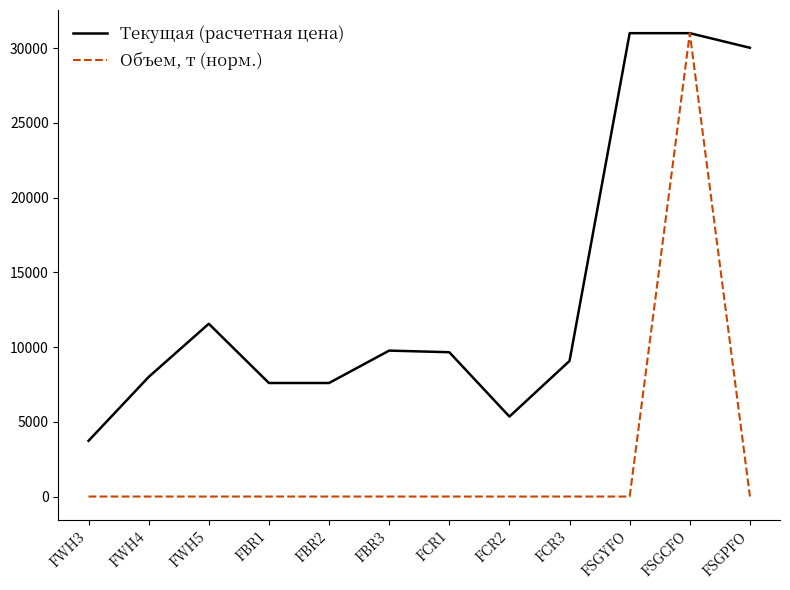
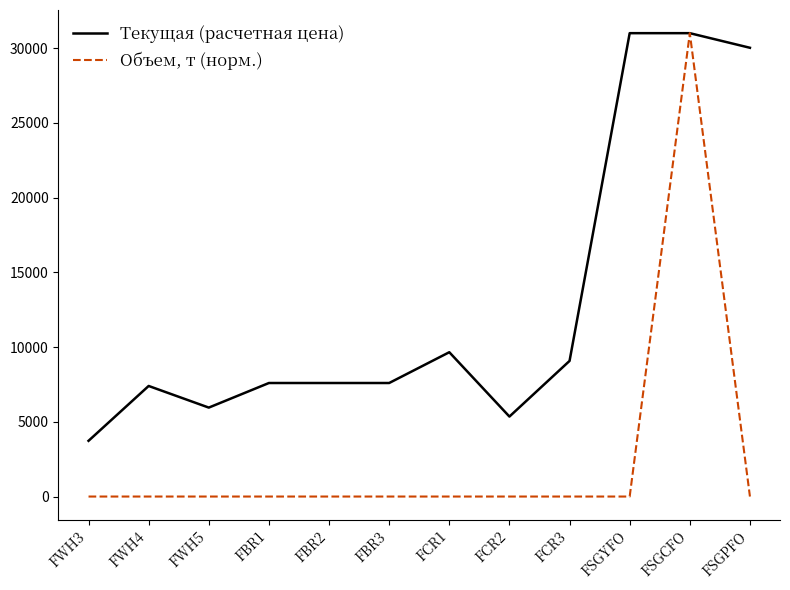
  {
    "Текущая (расчетная цена)": {
      "FWH3": 3700,
-     "FWH4": 8000,
-     "FWH5": 11600,
+     "FWH4": 7400,
+     "FWH5": 6000,
      "FBR1": 7600,
      "FBR2": 7600,
-     "FBR3": 9800,
+     "FBR3": 7600,
      "FCR1": 9700,
      "FCR2": 5300,
      "FCR3": 9100,
      "FSGYFO": 31000,
      "FSGPFO": 30000
    },
    "Объем, т (норм.)": {
      "FWH3": 0,
      "FWH4": 0,
      "FWH5": 0,
      "FBR1": 0,
      "FBR2": 0,
      "FBR3": 0,
      "FCR1": 0,
      "FCR2": 0,
      "FCR3": 0,
      "FSGYFO": 0,
      "FSGPFO": 0
    }
  }
